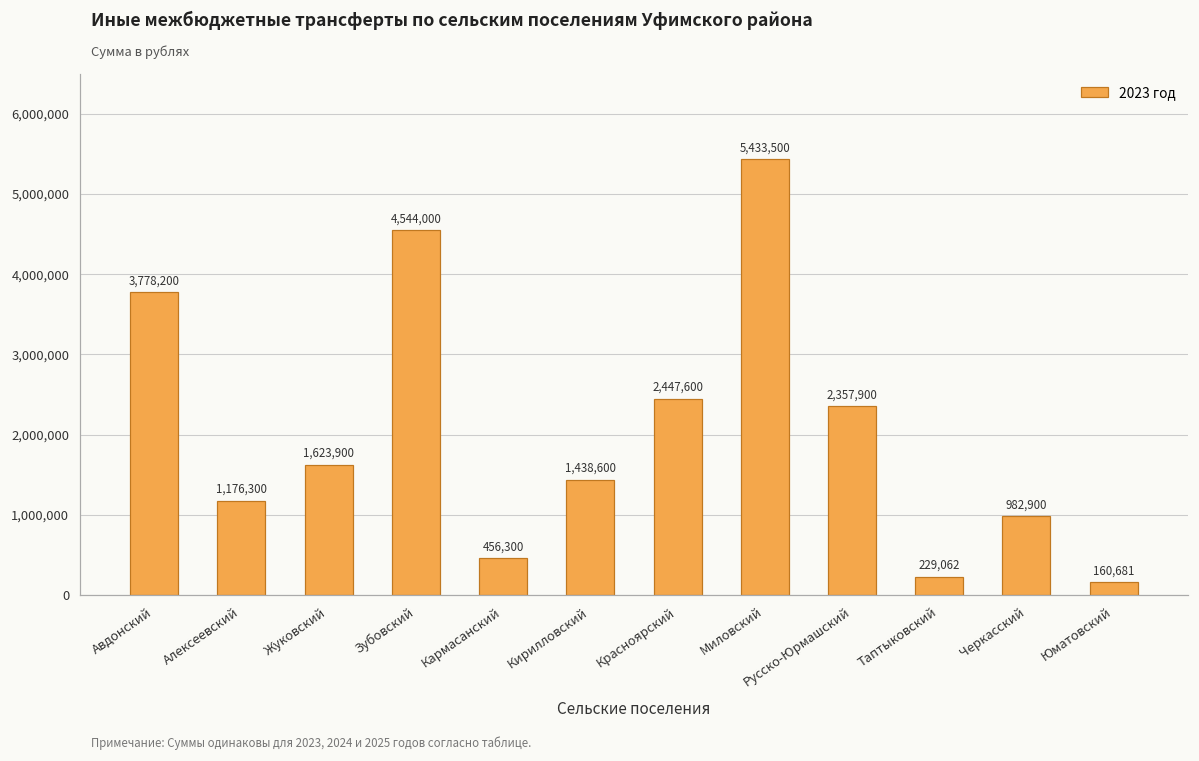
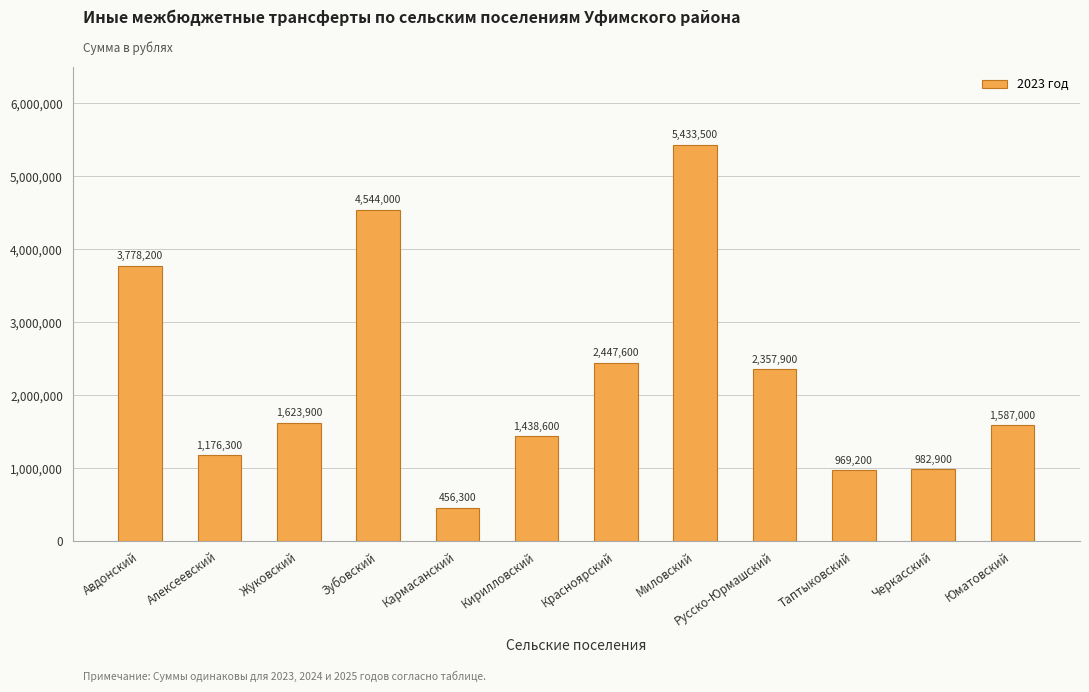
  {
    "Авдонский": "3,778,200",
    "Алексеевский": "1,176,300",
    "Жуковский": "1,623,900",
    "Зубовский": "4,544,000",
    "Кармасанский": "456,300",
    "Кирилловский": "1,438,600",
    "Красноярский": "2,447,600",
    "Миловский": "5,433,500",
    "Русско-Юрмашский": "2,357,900",
-   "Таптыковский": "229,062",
+   "Таптыковский": "969,200",
    "Черкасский": "982,900",
-   "Юматовский": "160,681"
+   "Юматовский": "1,587,000"
  }
